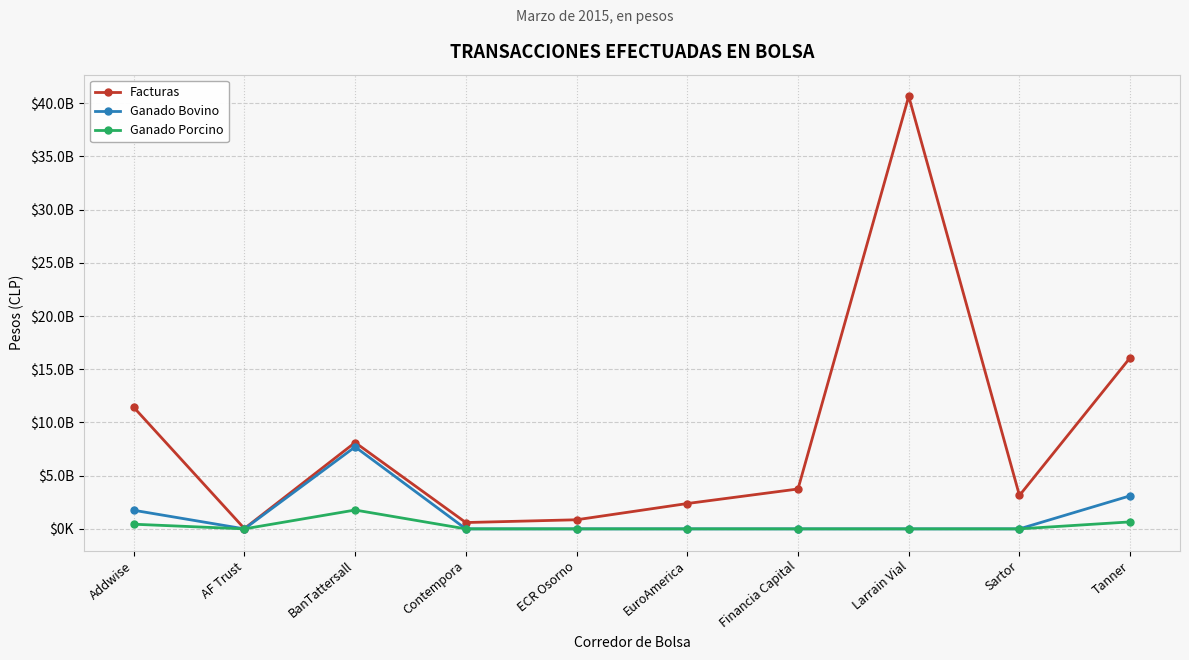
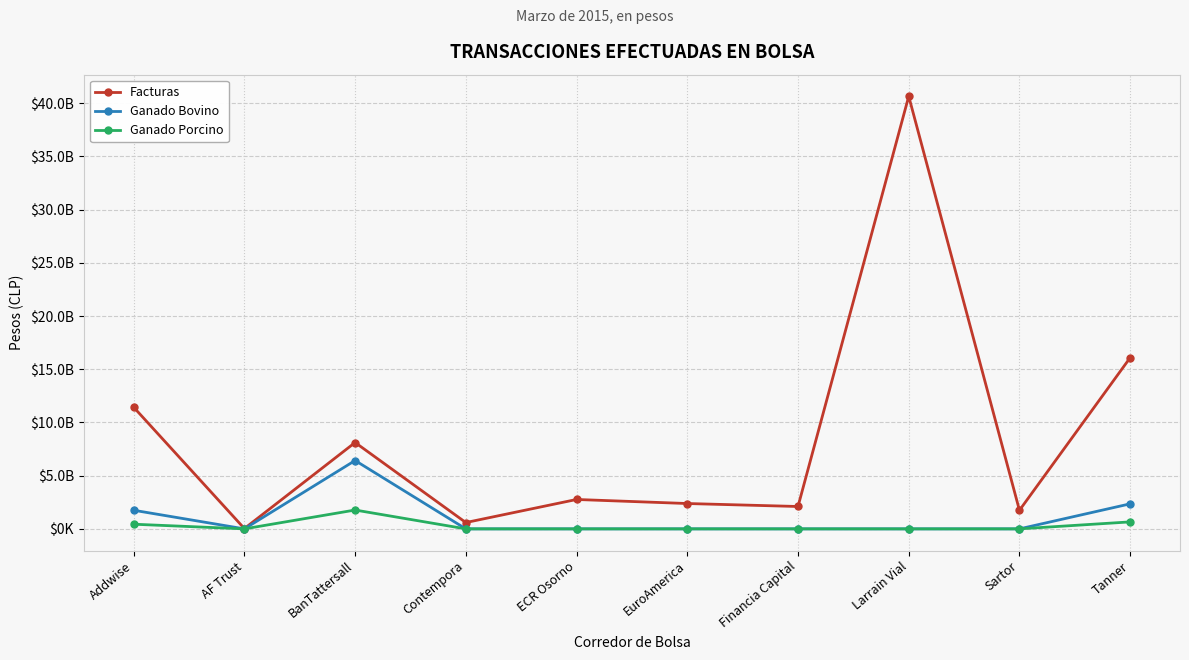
  {
    "Facturas": {
      "Addwise": "$11400000000",
      "BanTattersall": "$8100000000",
      "Contempora": "$600000000",
-     "ECR Osorno": "$900000000",
+     "ECR Osorno": "$2800000000",
      "EuroAmerica": "$2400000000",
-     "Financia Capital": "$3700000000",
+     "Financia Capital": "$2100000000",
      "Larrain Vial": "$40700000000",
-     "Sartor": "$3100000000",
+     "Sartor": "$1700000000",
      "Tanner": "$16100000000"
    },
    "Ganado Bovino": {
      "Addwise": "$1700000000",
-     "BanTattersall": "$7700000000",
-     "Tanner": "$3100000000"
+     "BanTattersall": "$6400000000",
+     "Tanner": "$2400000000"
    },
    "Ganado Porcino": {
      "Addwise": "$400000000",
      "BanTattersall": "$1800000000",
      "Tanner": "$700000000"
    }
  }
